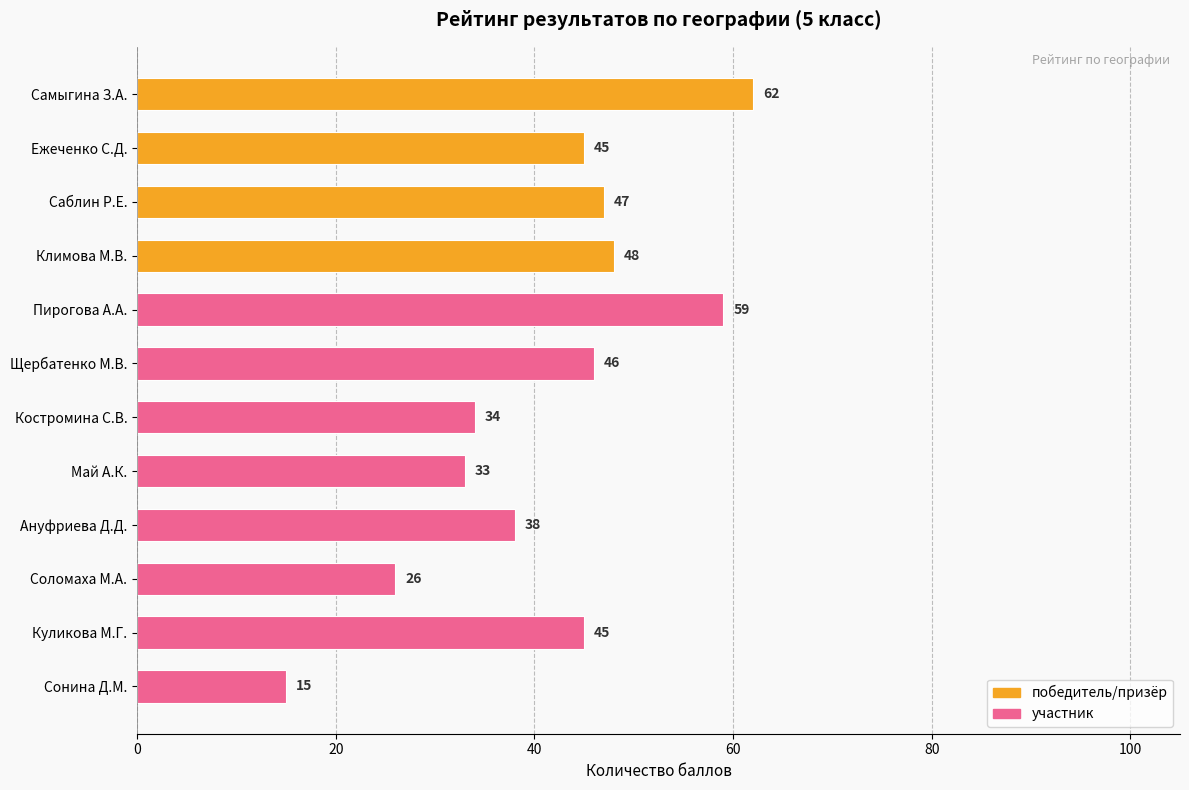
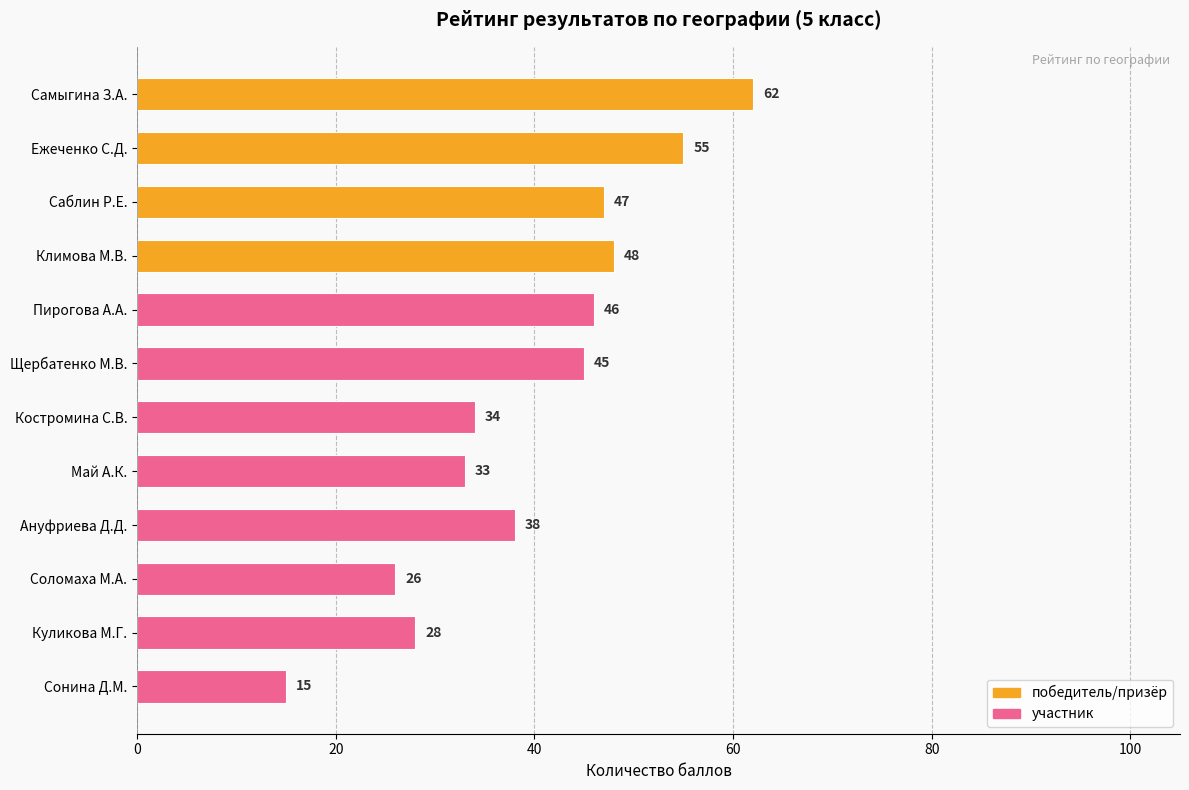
  {
    "Самыгина З.А.": 62,
-   "Ежеченко С.Д.": 45,
+   "Ежеченко С.Д.": 55,
    "Саблин Р.Е.": 47,
    "Климова М.В.": 48,
-   "Пирогова А.А.": 59,
-   "Щербатенко М.В.": 46,
+   "Пирогова А.А.": 46,
+   "Щербатенко М.В.": 45,
    "Костромина С.В.": 34,
    "Май А.К.": 33,
    "Ануфриева Д.Д.": 38,
    "Соломаха М.А.": 26,
-   "Куликова М.Г.": 45,
+   "Куликова М.Г.": 28,
    "Сонина Д.М.": 15
  }
